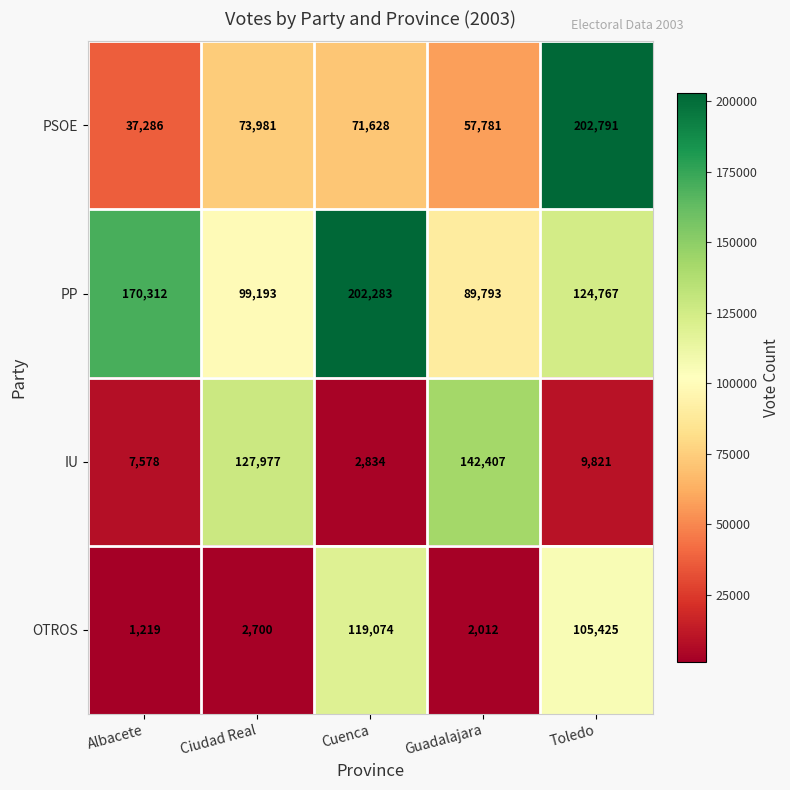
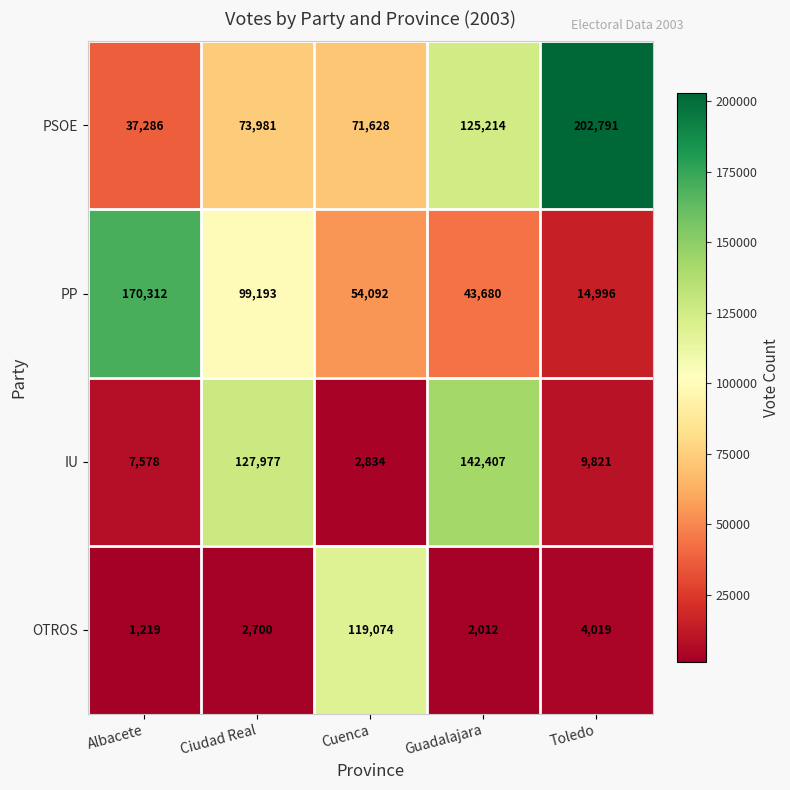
  {
    "PSOE": {
      "Albacete": "37,286",
      "Ciudad Real": "73,981",
      "Cuenca": "71,628",
-     "Guadalajara": "57,781",
+     "Guadalajara": "125,214",
      "Toledo": "202,791"
    },
    "PP": {
      "Albacete": "170,312",
      "Ciudad Real": "99,193",
-     "Cuenca": "202,283",
-     "Guadalajara": "89,793",
-     "Toledo": "124,767"
+     "Cuenca": "54,092",
+     "Guadalajara": "43,680",
+     "Toledo": "14,996"
    },
    "IU": {
      "Albacete": "7,578",
      "Ciudad Real": "127,977",
      "Cuenca": "2,834",
      "Guadalajara": "142,407",
      "Toledo": "9,821"
    },
    "OTROS": {
      "Albacete": "1,219",
      "Ciudad Real": "2,700",
      "Cuenca": "119,074",
      "Guadalajara": "2,012",
-     "Toledo": "105,425"
+     "Toledo": "4,019"
    }
  }
